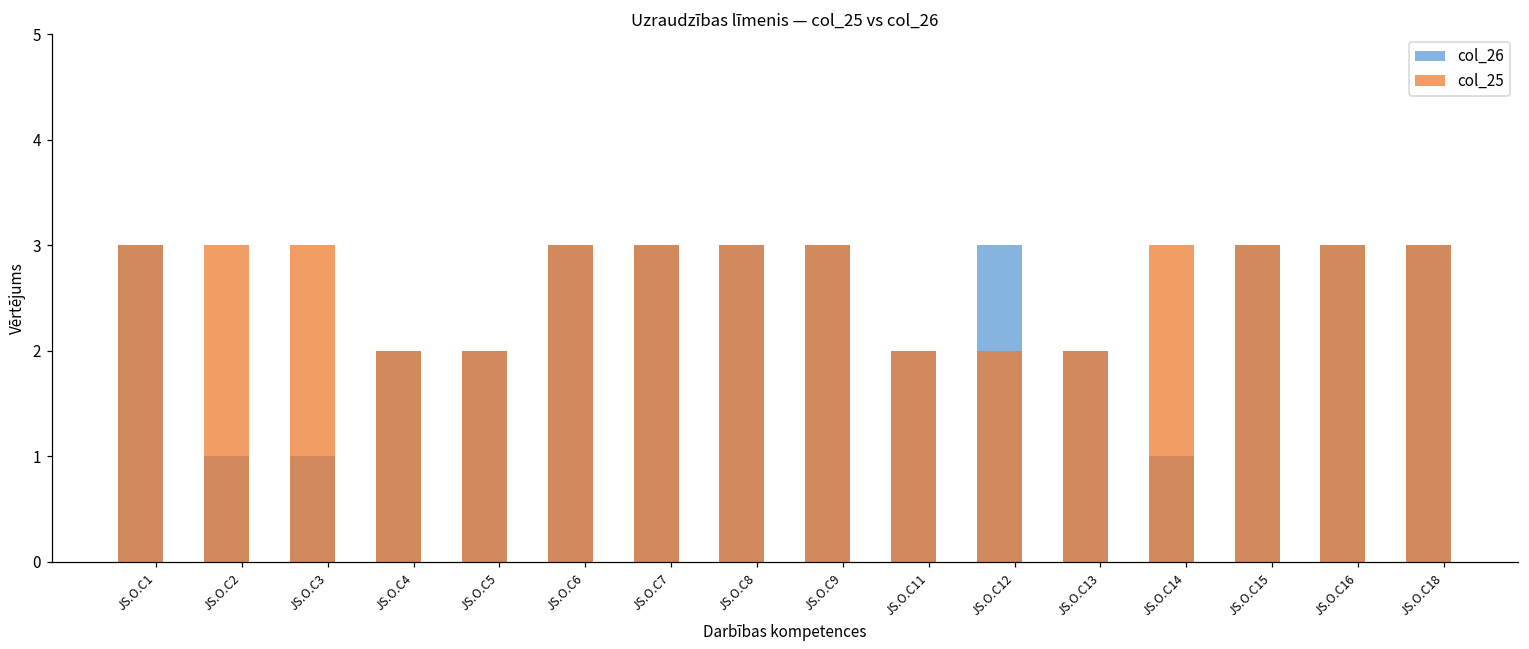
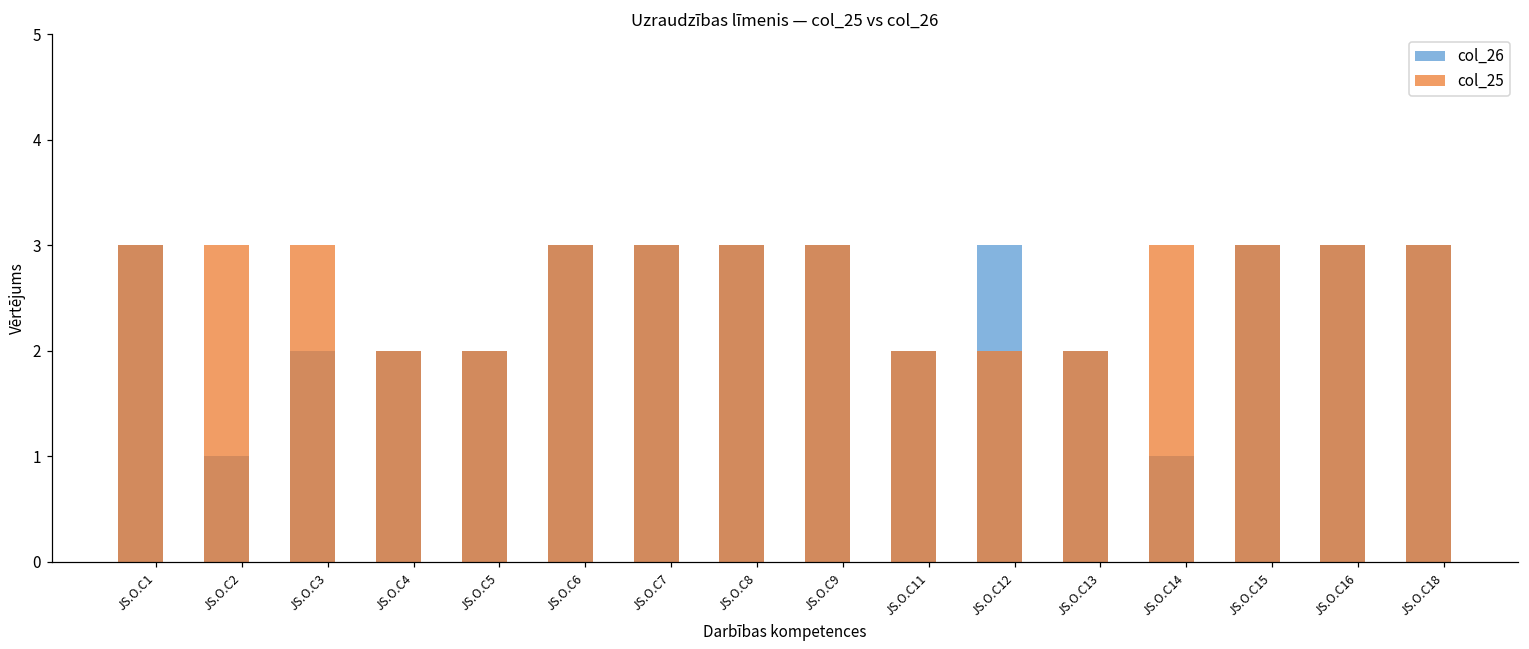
  {
    "col_26": {
      "JS.O.C1": 3,
-     "JS.O.C3": 1,
+     "JS.O.C3": 2,
      "JS.O.C4": 2,
      "JS.O.C5": 2,
      "JS.O.C6": 3,
      "JS.O.C7": 3,
      "JS.O.C8": 3,
      "JS.O.C9": 3,
      "JS.O.C11": 2,
      "JS.O.C12": 3,
      "JS.O.C13": 2,
      "JS.O.C15": 3,
      "JS.O.C16": 3,
      "JS.O.C18": 3
    },
    "col_25": {
      "JS.O.C1": 3,
      "JS.O.C2": 3,
      "JS.O.C3": 3,
      "JS.O.C4": 2,
      "JS.O.C5": 2,
      "JS.O.C6": 3,
      "JS.O.C7": 3,
      "JS.O.C8": 3,
      "JS.O.C9": 3,
      "JS.O.C11": 2,
      "JS.O.C13": 2,
      "JS.O.C14": 3,
      "JS.O.C15": 3,
      "JS.O.C16": 3,
      "JS.O.C18": 3
    }
  }
